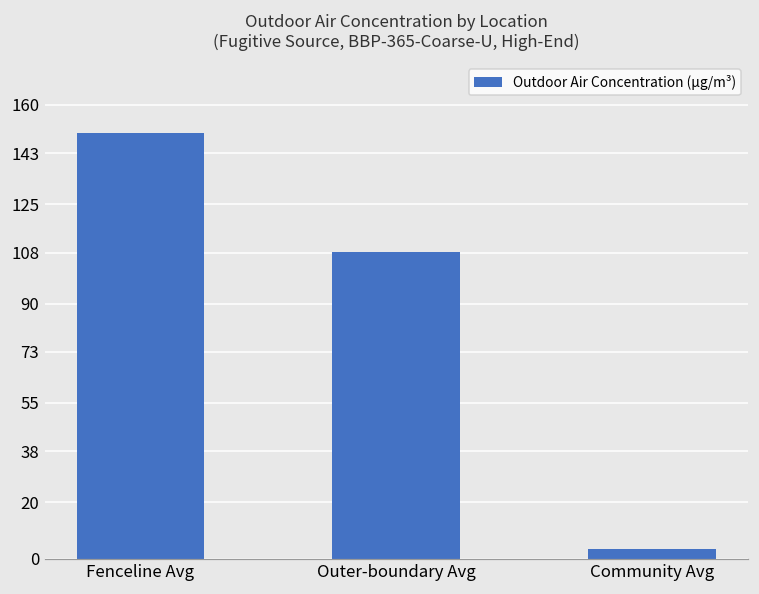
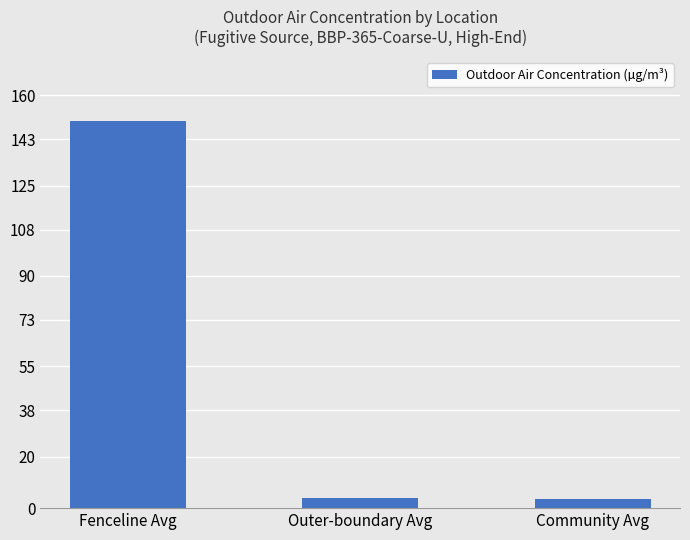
  {
    "Fenceline Avg": 150,
-   "Outer-boundary Avg": 108,
+   "Outer-boundary Avg": 4,
    "Community Avg": 4
  }
